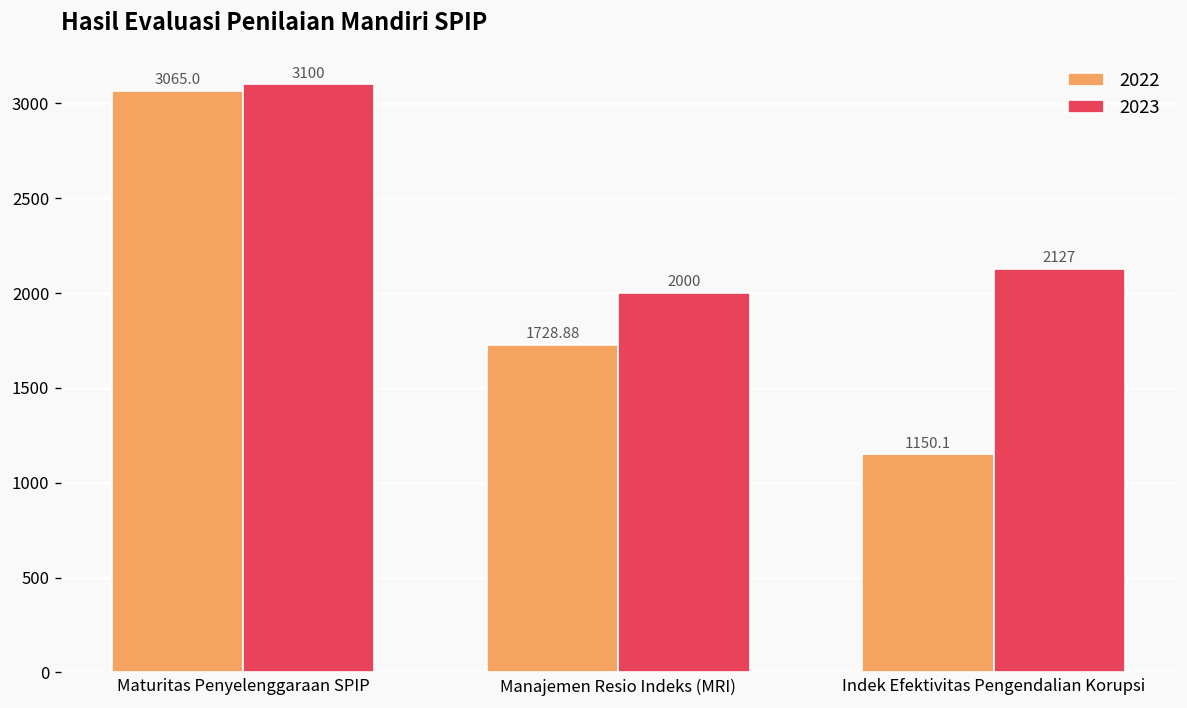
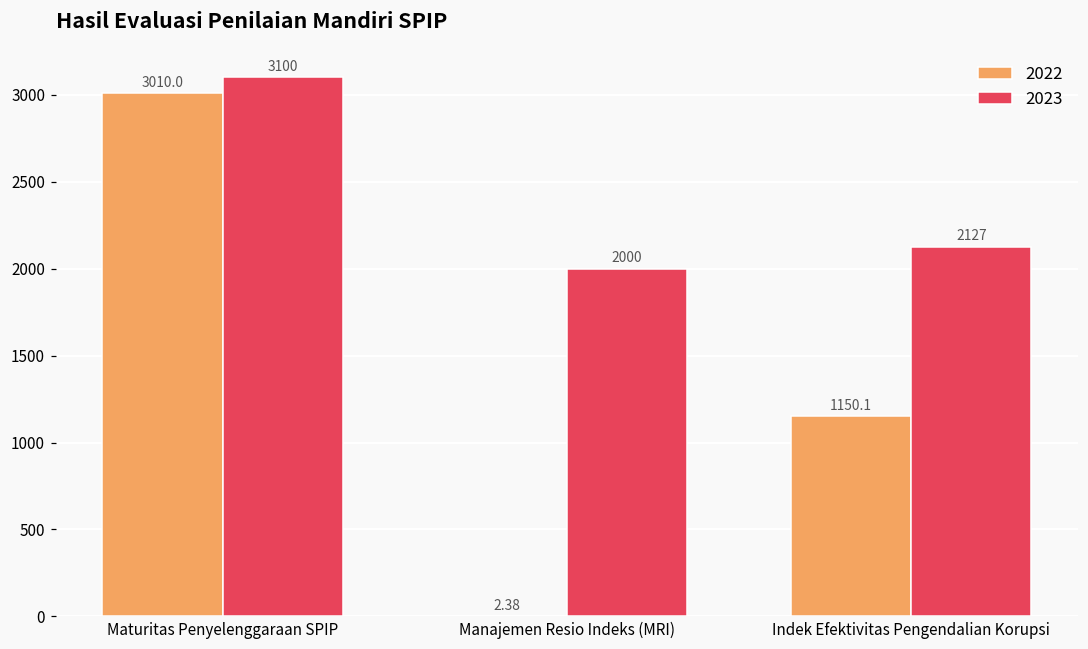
  {
    "2022": {
-     "Maturitas Penyelenggaraan SPIP": 3065.0,
-     "Manajemen Resio Indeks (MRI)": 1728.88,
+     "Maturitas Penyelenggaraan SPIP": 3010.0,
+     "Manajemen Resio Indeks (MRI)": 2.38,
      "Indek Efektivitas Pengendalian Korupsi": 1150.1
    },
    "2023": {
      "Maturitas Penyelenggaraan SPIP": 3100,
      "Manajemen Resio Indeks (MRI)": 2000,
      "Indek Efektivitas Pengendalian Korupsi": 2127
    }
  }
